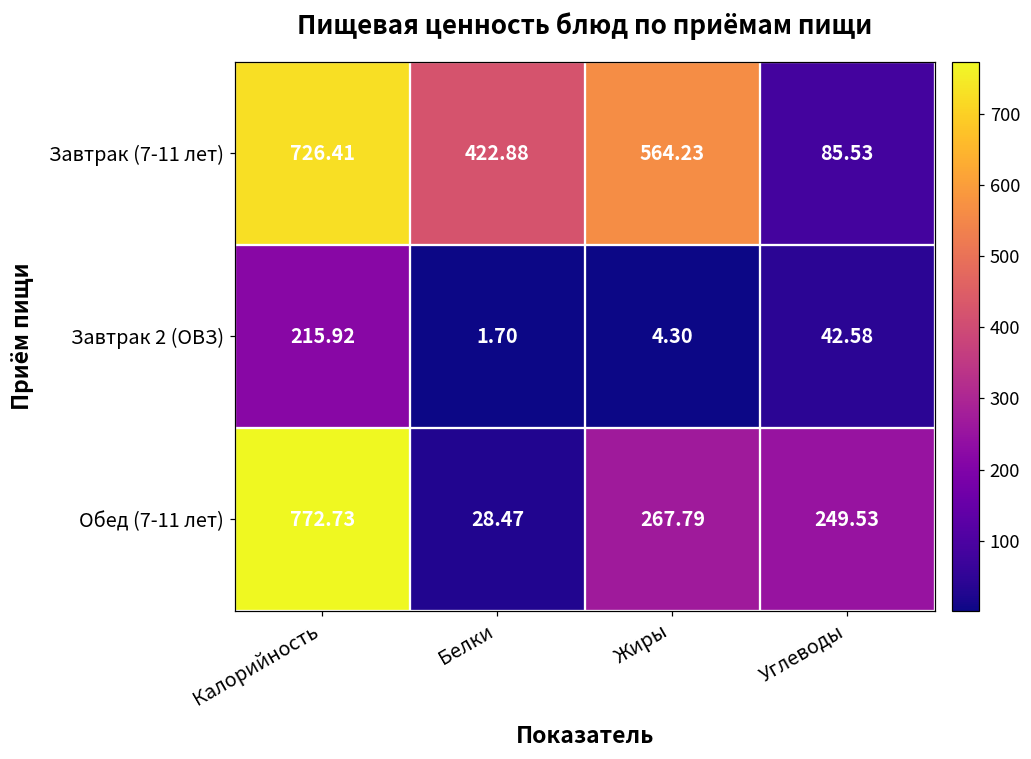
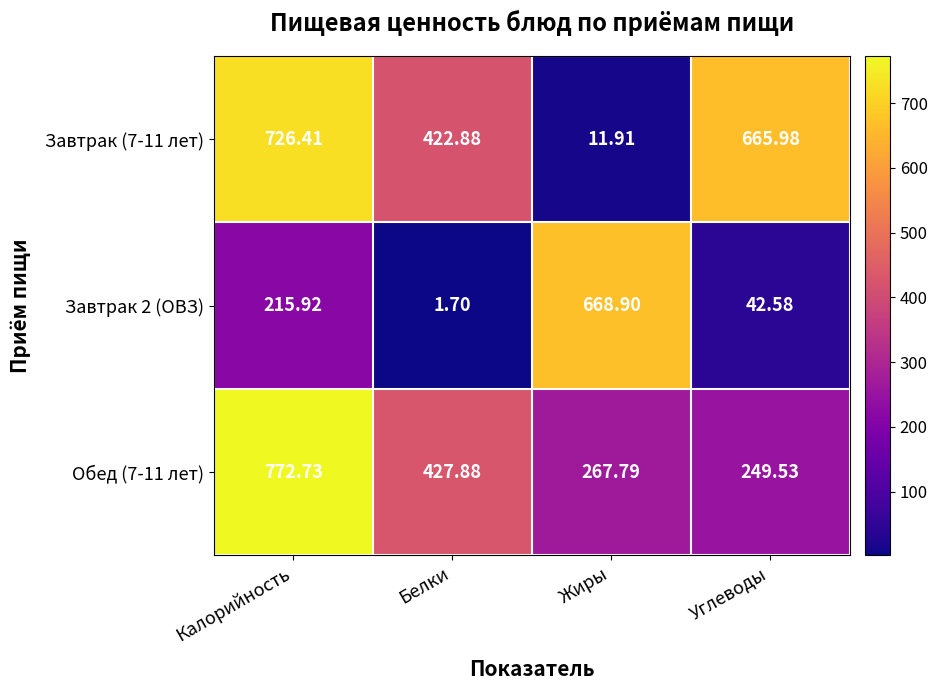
  {
    "Завтрак (7-11 лет)": {
      "Калорийность": 726.41,
      "Белки": 422.88,
-     "Жиры": 564.23,
-     "Углеводы": 85.53
+     "Жиры": 11.91,
+     "Углеводы": 665.98
    },
    "Завтрак 2 (ОВЗ)": {
      "Калорийность": 215.92,
      "Белки": 1.70,
-     "Жиры": 4.30,
+     "Жиры": 668.90,
      "Углеводы": 42.58
    },
    "Обед (7-11 лет)": {
      "Калорийность": 772.73,
-     "Белки": 28.47,
+     "Белки": 427.88,
      "Жиры": 267.79,
      "Углеводы": 249.53
    }
  }
